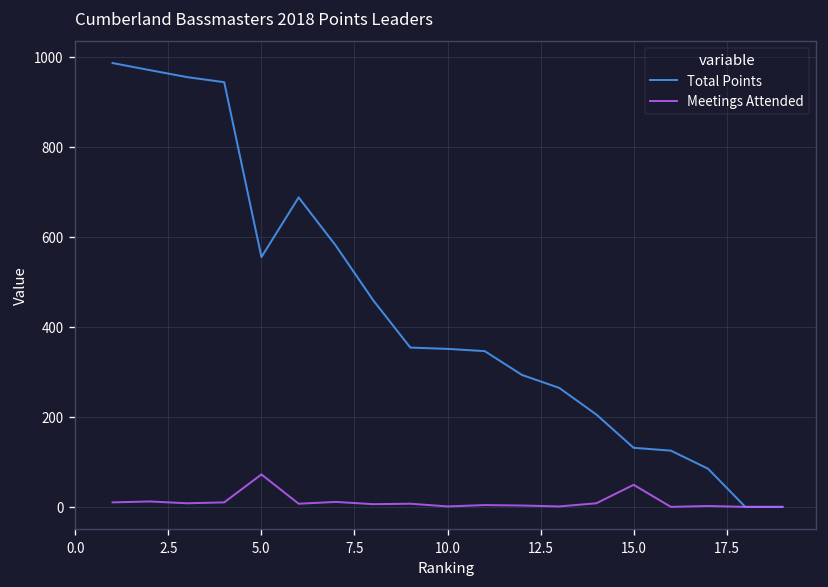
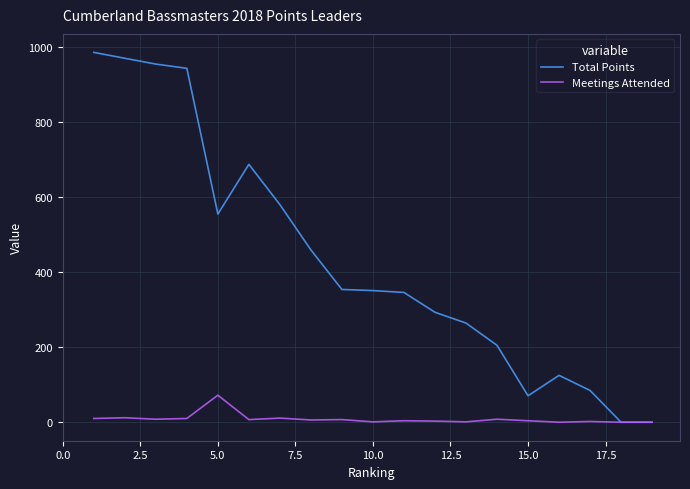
  {
    "Total Points": {
      "5.0": 550,
      "10.0": 350,
-     "15.0": 130
+     "15.0": 70
    },
    "Meetings Attended": {
      "5.0": 70,
      "10.0": 0,
-     "15.0": 50
+     "15.0": 0
    }
  }
